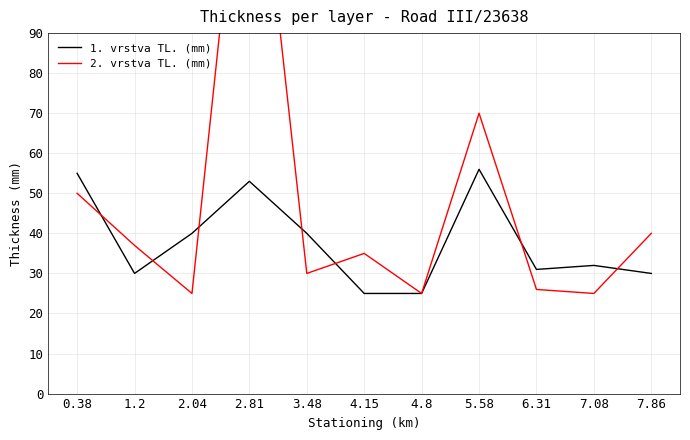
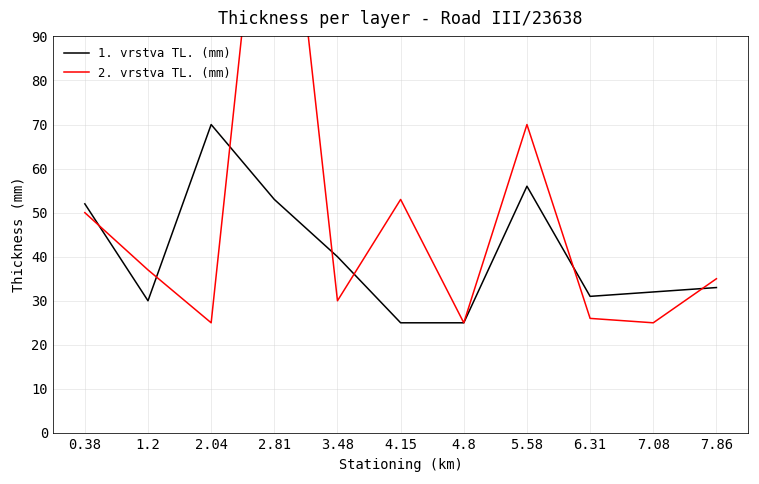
  {
    "1. vrstva TL. (mm)": {
-     "0.38": 55,
+     "0.38": 52,
      "1.2": 30,
-     "2.04": 40,
+     "2.04": 70,
      "2.81": 53,
      "3.48": 40,
      "4.15": 25,
      "5.58": 56,
      "6.31": 31,
      "7.08": 32,
-     "7.86": 30
+     "7.86": 33
    },
    "2. vrstva TL. (mm)": {
      "0.38": 50,
      "1.2": 37,
      "2.04": 25,
      "3.48": 30,
-     "4.15": 35,
+     "4.15": 53,
      "5.58": 70,
      "6.31": 26,
      "7.08": 25,
-     "7.86": 40
+     "7.86": 35
    }
  }
